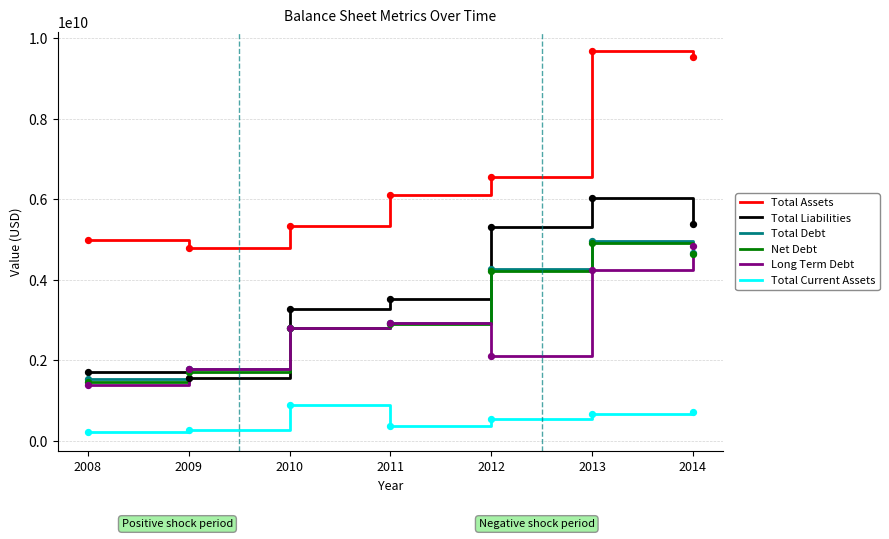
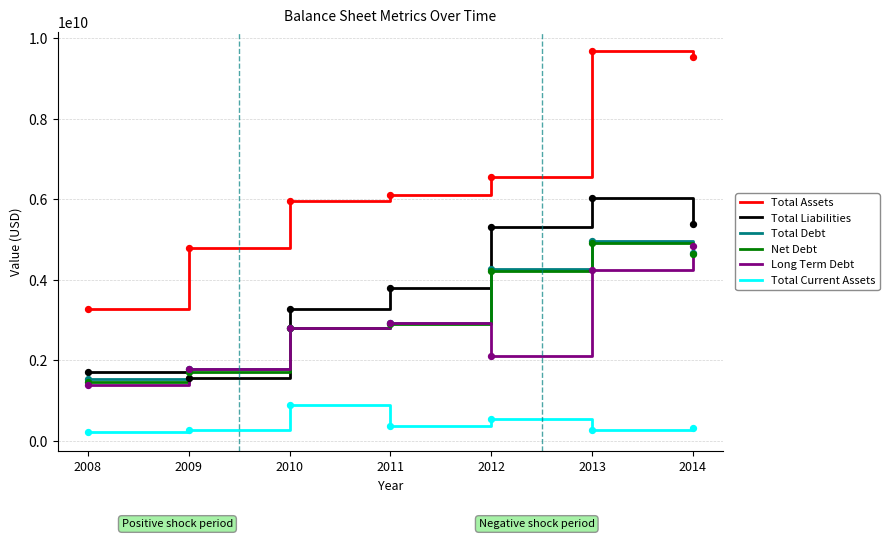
  {
    "Total Assets": {
-     "2008": 5000000000,
+     "2008": 3300000000,
      "2009": 4800000000,
-     "2010": 5300000000,
+     "2010": 6000000000,
      "2011": 6100000000,
      "2012": 6600000000,
      "2013": 9700000000,
      "2014": 9500000000
    },
    "Total Liabilities": {
      "2008": 1700000000,
      "2009": 1600000000,
      "2010": 3300000000,
-     "2011": 3500000000,
+     "2011": 3800000000,
      "2012": 5300000000,
      "2013": 6000000000,
      "2014": 5400000000
    },
    "Total Debt": {
      "2008": 1500000000
    },
    "Net Debt": {
      "2008": 1500000000,
      "2009": 1700000000
    },
    "Long Term Debt": {
      "2008": 1400000000,
      "2012": 2100000000,
      "2013": 4200000000,
      "2014": 4800000000
    },
    "Total Current Assets": {
      "2008": 200000000,
      "2009": 300000000,
      "2010": 900000000,
      "2011": 400000000,
      "2012": 500000000,
-     "2013": 700000000,
-     "2014": 700000000
+     "2013": 300000000,
+     "2014": 300000000
    }
  }
